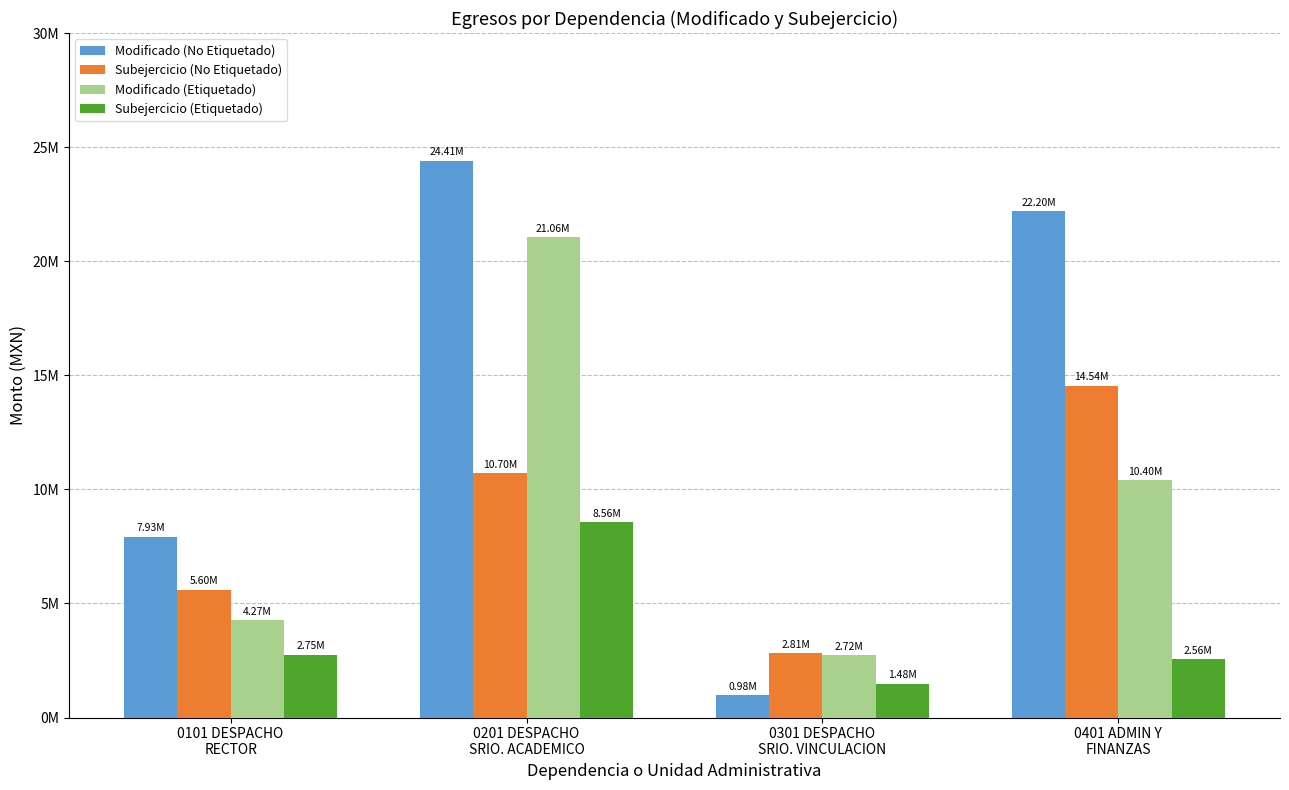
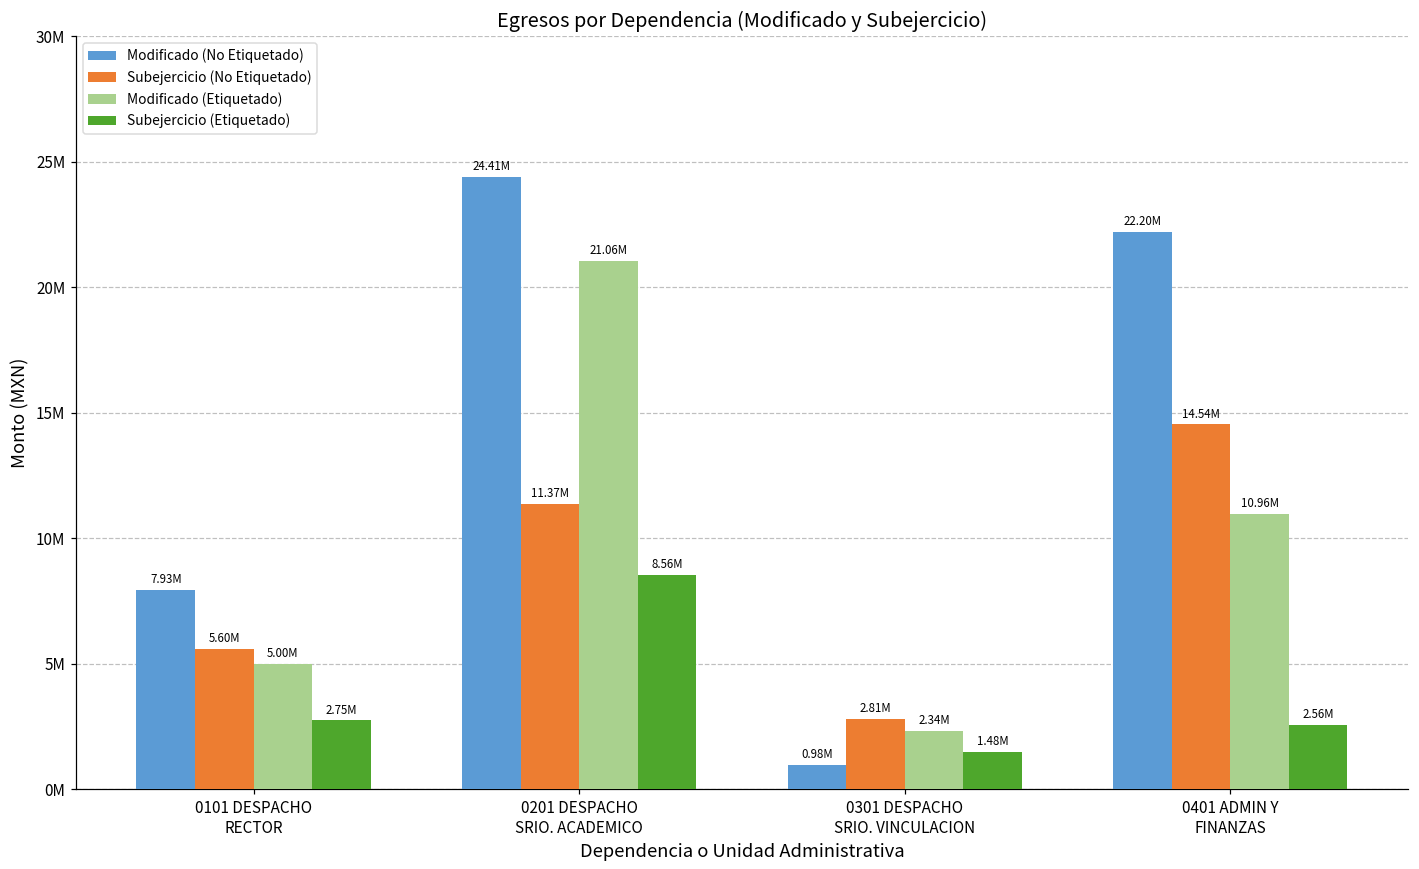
  {
    "Modificado (No Etiquetado)": {
      "0101 DESPACHO RECTOR": "7.93M",
      "0201 DESPACHO SRIO. ACADEMICO": "24.41M",
      "0301 DESPACHO SRIO. VINCULACION": "0.98M",
      "0401 ADMIN Y FINANZAS": "22.20M"
    },
    "Subejercicio (No Etiquetado)": {
      "0101 DESPACHO RECTOR": "5.60M",
-     "0201 DESPACHO SRIO. ACADEMICO": "10.70M",
+     "0201 DESPACHO SRIO. ACADEMICO": "11.37M",
      "0301 DESPACHO SRIO. VINCULACION": "2.81M",
      "0401 ADMIN Y FINANZAS": "14.54M"
    },
    "Modificado (Etiquetado)": {
-     "0101 DESPACHO RECTOR": "4.27M",
+     "0101 DESPACHO RECTOR": "5.00M",
      "0201 DESPACHO SRIO. ACADEMICO": "21.06M",
-     "0301 DESPACHO SRIO. VINCULACION": "2.72M",
-     "0401 ADMIN Y FINANZAS": "10.40M"
+     "0301 DESPACHO SRIO. VINCULACION": "2.34M",
+     "0401 ADMIN Y FINANZAS": "10.96M"
    },
    "Subejercicio (Etiquetado)": {
      "0101 DESPACHO RECTOR": "2.75M",
      "0201 DESPACHO SRIO. ACADEMICO": "8.56M",
      "0301 DESPACHO SRIO. VINCULACION": "1.48M",
      "0401 ADMIN Y FINANZAS": "2.56M"
    }
  }
